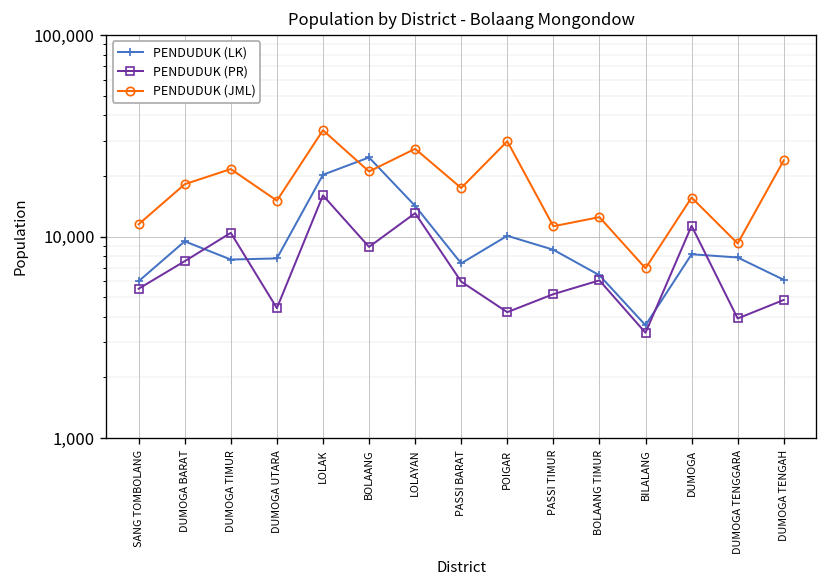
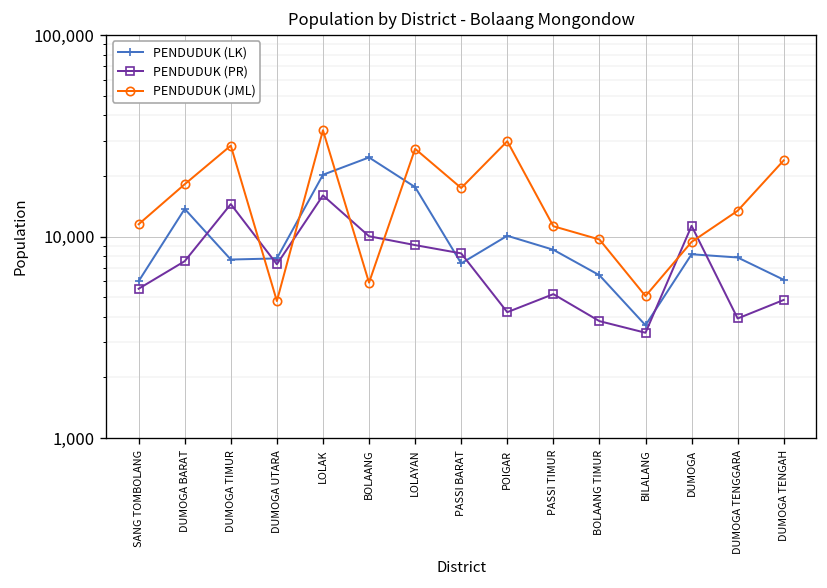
  {
    "PENDUDUK (LK)": {
      "SANG TOMBOLANG": "6,000",
-     "DUMOGA BARAT": "9,000",
+     "DUMOGA BARAT": "14,000",
      "DUMOGA TIMUR": "8,000",
      "DUMOGA UTARA": "8,000",
      "LOLAK": "20,000",
      "BOLAANG": "25,000",
-     "LOLAYAN": "14,000",
+     "LOLAYAN": "18,000",
      "PASSI BARAT": "7,000",
      "POIGAR": "10,000",
      "PASSI TIMUR": "9,000",
      "BOLAANG TIMUR": "6,400",
      "BILALANG": "3,600",
      "DUMOGA": "8,000",
      "DUMOGA TENGGARA": "8,000",
      "DUMOGA TENGAH": "6,100"
    },
    "PENDUDUK (PR)": {
      "SANG TOMBOLANG": "5,500",
      "DUMOGA BARAT": "8,000",
-     "DUMOGA TIMUR": "10,000",
-     "DUMOGA UTARA": "4,400",
+     "DUMOGA TIMUR": "15,000",
+     "DUMOGA UTARA": "7,300",
      "LOLAK": "16,000",
-     "BOLAANG": "9,000",
-     "LOLAYAN": "13,000",
-     "PASSI BARAT": "6,000",
+     "BOLAANG": "10,000",
+     "LOLAYAN": "9,000",
+     "PASSI BARAT": "8,000",
      "POIGAR": "4,200",
      "PASSI TIMUR": "5,200",
-     "BOLAANG TIMUR": "6,100",
+     "BOLAANG TIMUR": "3,800",
      "BILALANG": "3,300",
      "DUMOGA": "11,000",
      "DUMOGA TENGGARA": "3,900",
      "DUMOGA TENGAH": "4,900"
    },
    "PENDUDUK (JML)": {
      "SANG TOMBOLANG": "12,000",
      "DUMOGA BARAT": "18,000",
-     "DUMOGA TIMUR": "22,000",
-     "DUMOGA UTARA": "15,000",
+     "DUMOGA TIMUR": "28,000",
+     "DUMOGA UTARA": "4,800",
      "LOLAK": "34,000",
-     "BOLAANG": "21,000",
+     "BOLAANG": "5,900",
      "LOLAYAN": "27,000",
      "PASSI BARAT": "17,000",
      "POIGAR": "30,000",
      "PASSI TIMUR": "11,000",
-     "BOLAANG TIMUR": "13,000",
-     "BILALANG": "7,000",
-     "DUMOGA": "16,000",
-     "DUMOGA TENGGARA": "9,000",
+     "BOLAANG TIMUR": "10,000",
+     "BILALANG": "5,100",
+     "DUMOGA": "9,000",
+     "DUMOGA TENGGARA": "13,000",
      "DUMOGA TENGAH": "24,000"
    }
  }
